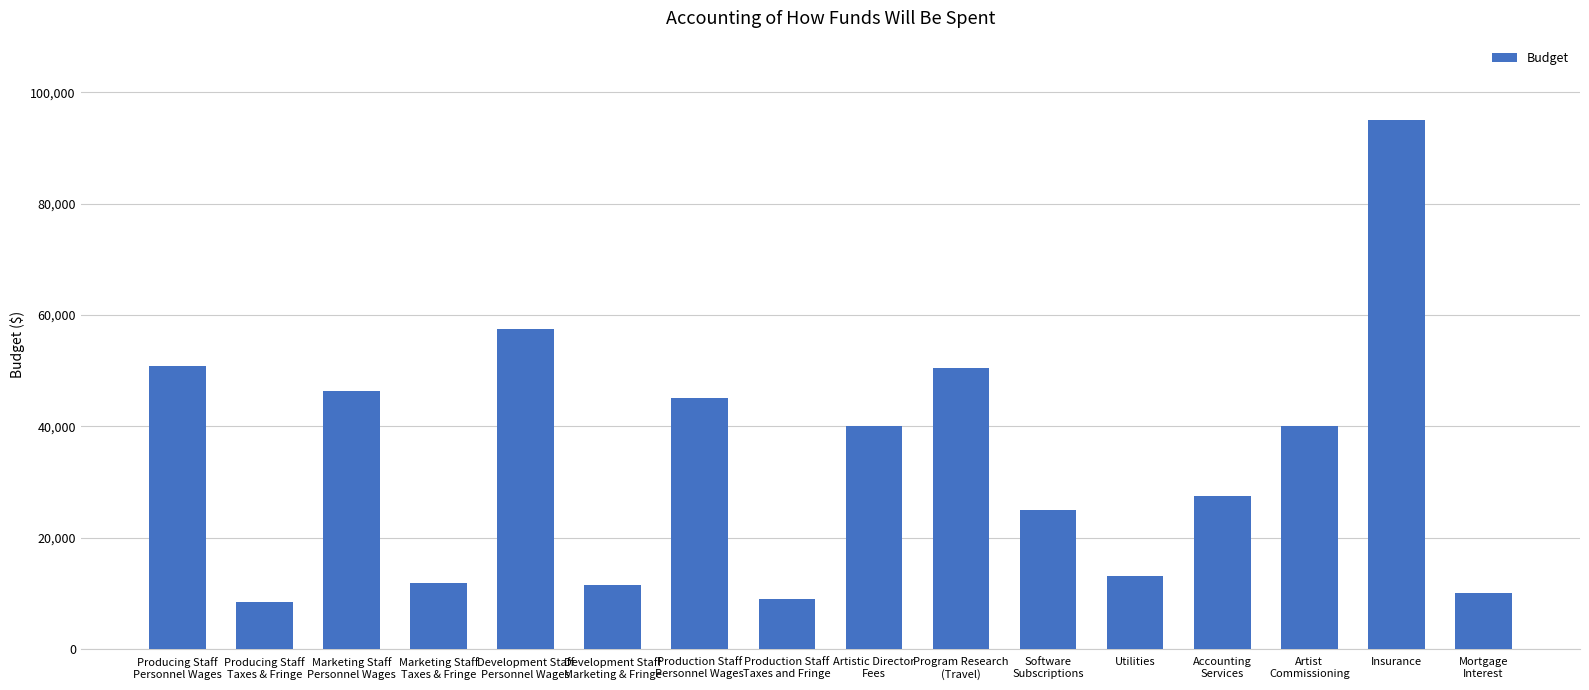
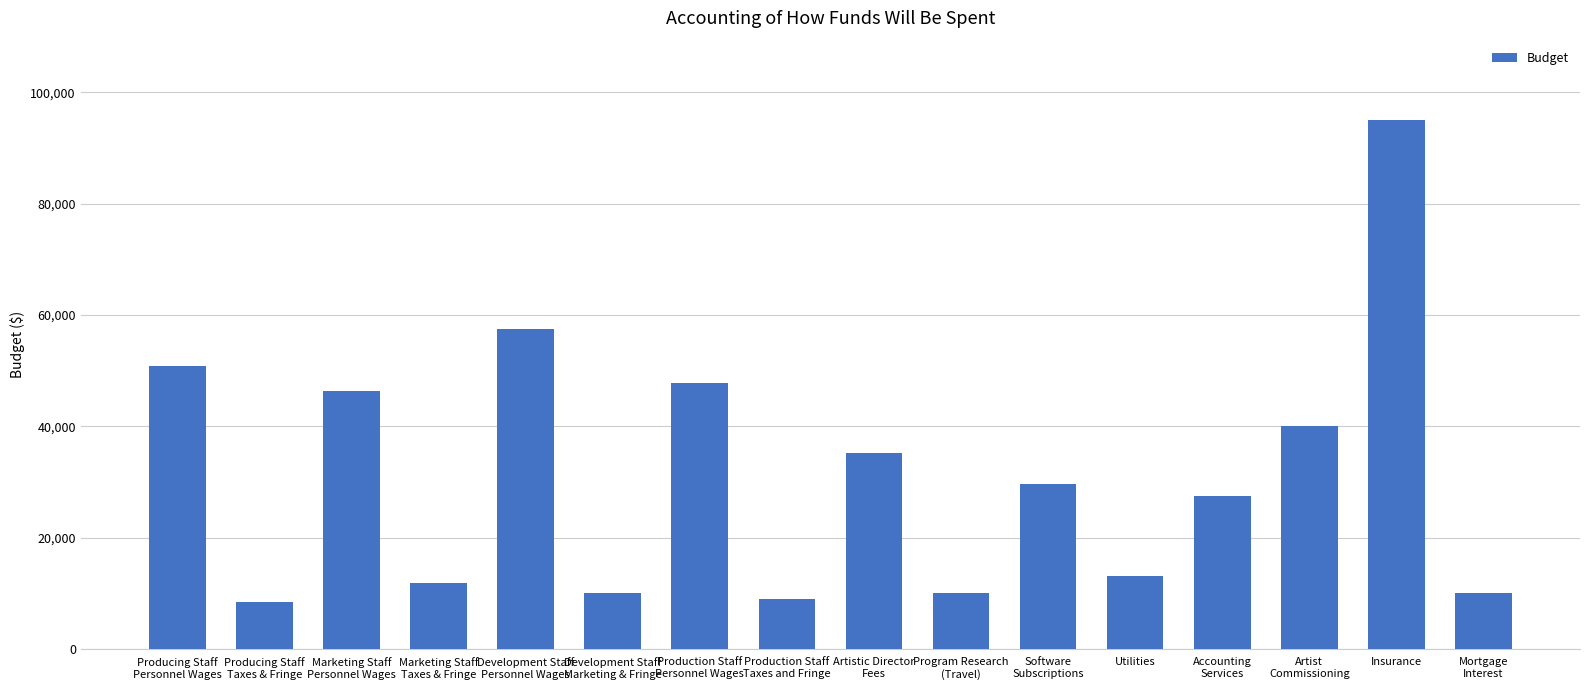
  {
    "Producing Staff Personnel Wages": "51,000",
    "Producing Staff Taxes & Fringe": "9,000",
    "Marketing Staff Personnel Wages": "46,000",
    "Marketing Staff Taxes & Fringe": "12,000",
    "Development Staff Personnel Wages": "58,000",
-   "Development Staff Marketing & Fringe": "12,000",
-   "Production Staff Personnel Wages": "45,000",
+   "Development Staff Marketing & Fringe": "10,000",
+   "Production Staff Personnel Wages": "48,000",
    "Production Staff Taxes and Fringe": "9,000",
-   "Artistic Director Fees": "40,000",
-   "Program Research (Travel)": "51,000",
-   "Software Subscriptions": "25,000",
+   "Artistic Director Fees": "35,000",
+   "Program Research (Travel)": "10,000",
+   "Software Subscriptions": "30,000",
    "Utilities": "13,000",
    "Accounting Services": "27,000",
    "Artist Commissioning": "40,000",
    "Insurance": "95,000",
    "Mortgage Interest": "10,000"
  }
